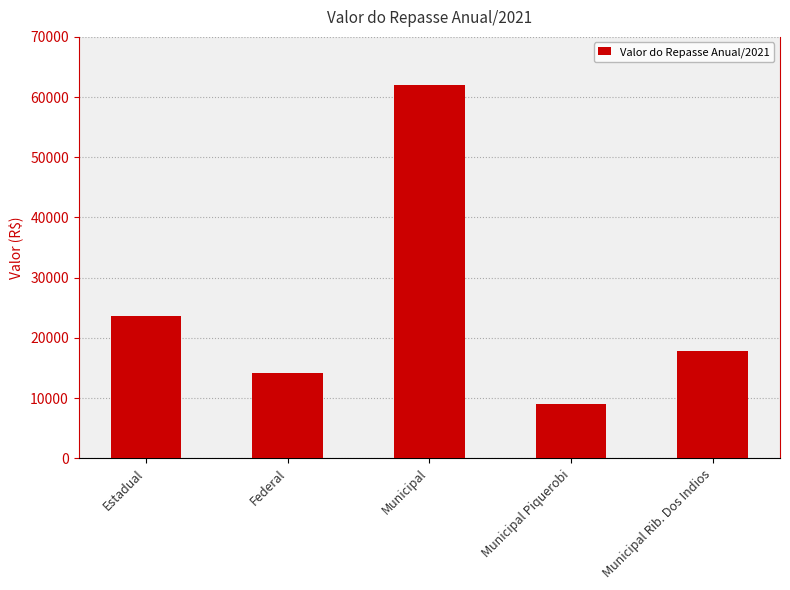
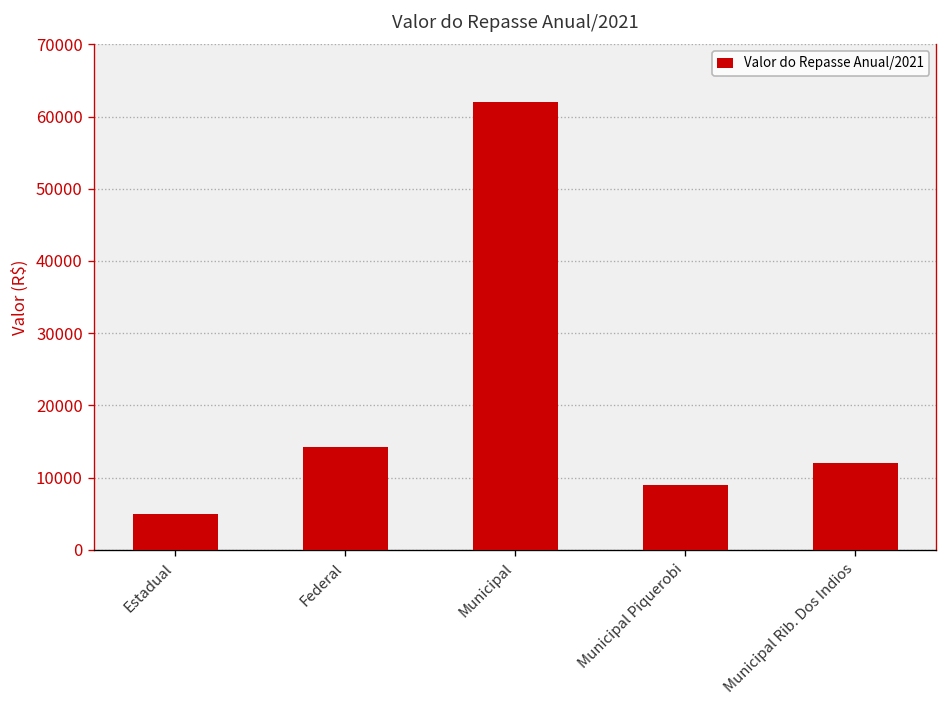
  {
-   "Estadual": 24000,
+   "Estadual": 5000,
    "Federal": 14000,
    "Municipal": 62000,
    "Municipal Piquerobi": 9000,
-   "Municipal Rib. Dos Indios": 18000
+   "Municipal Rib. Dos Indios": 12000
  }
